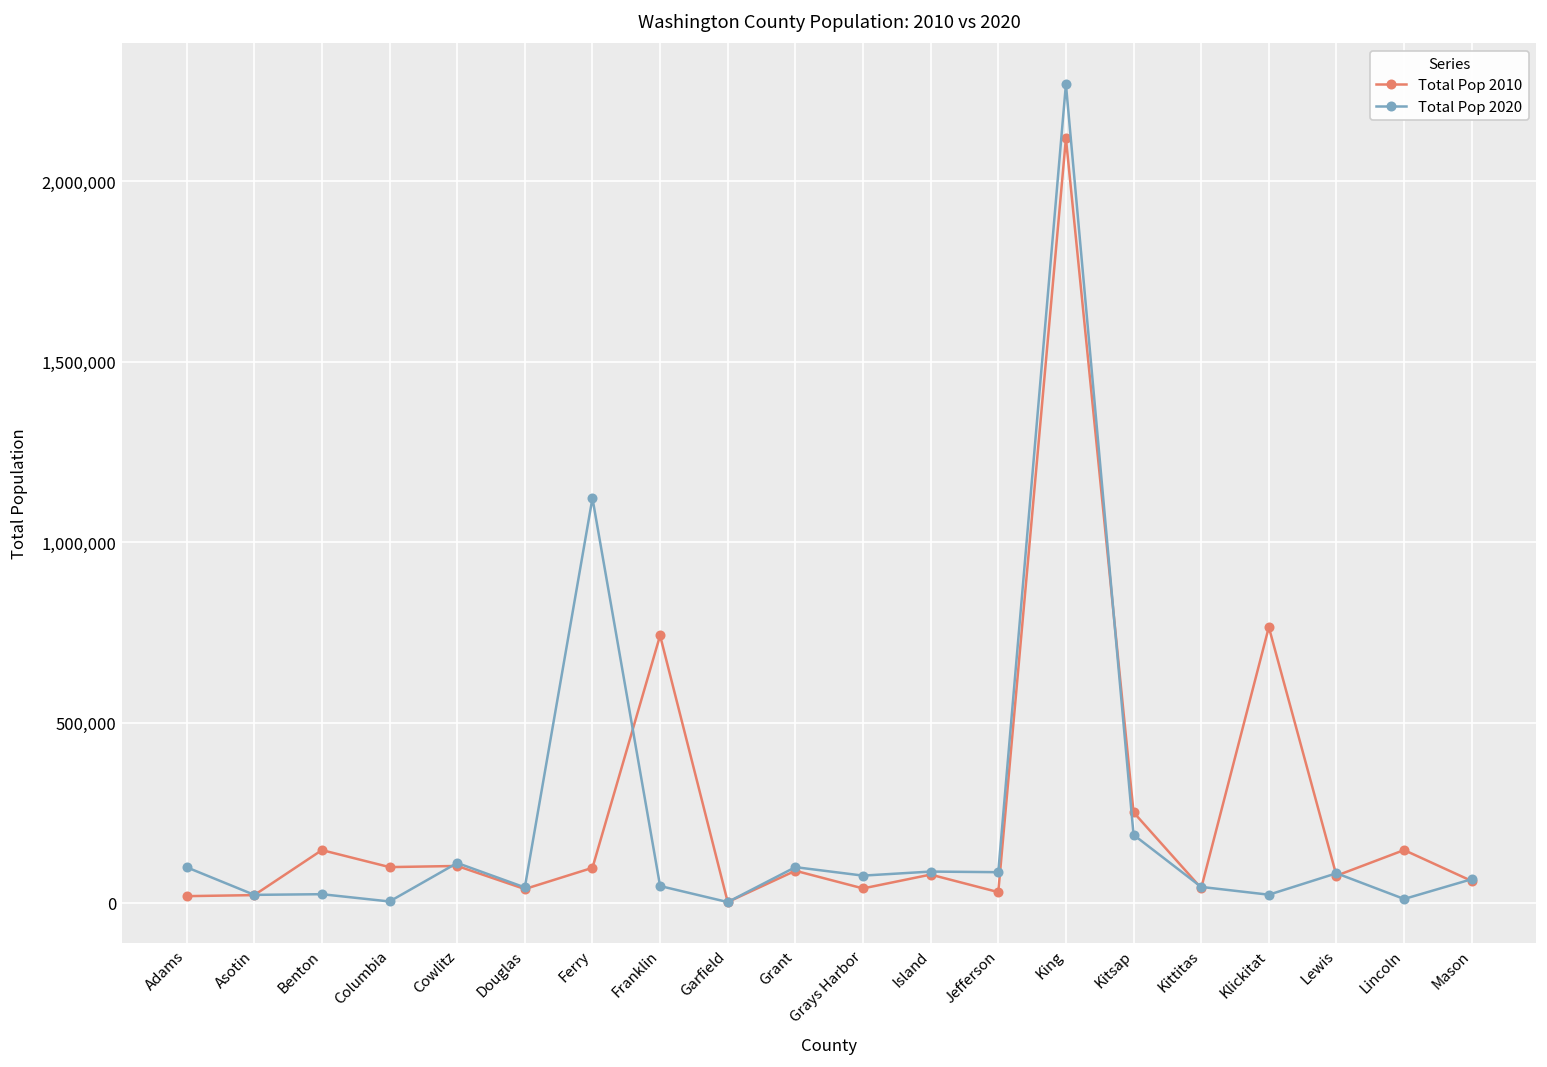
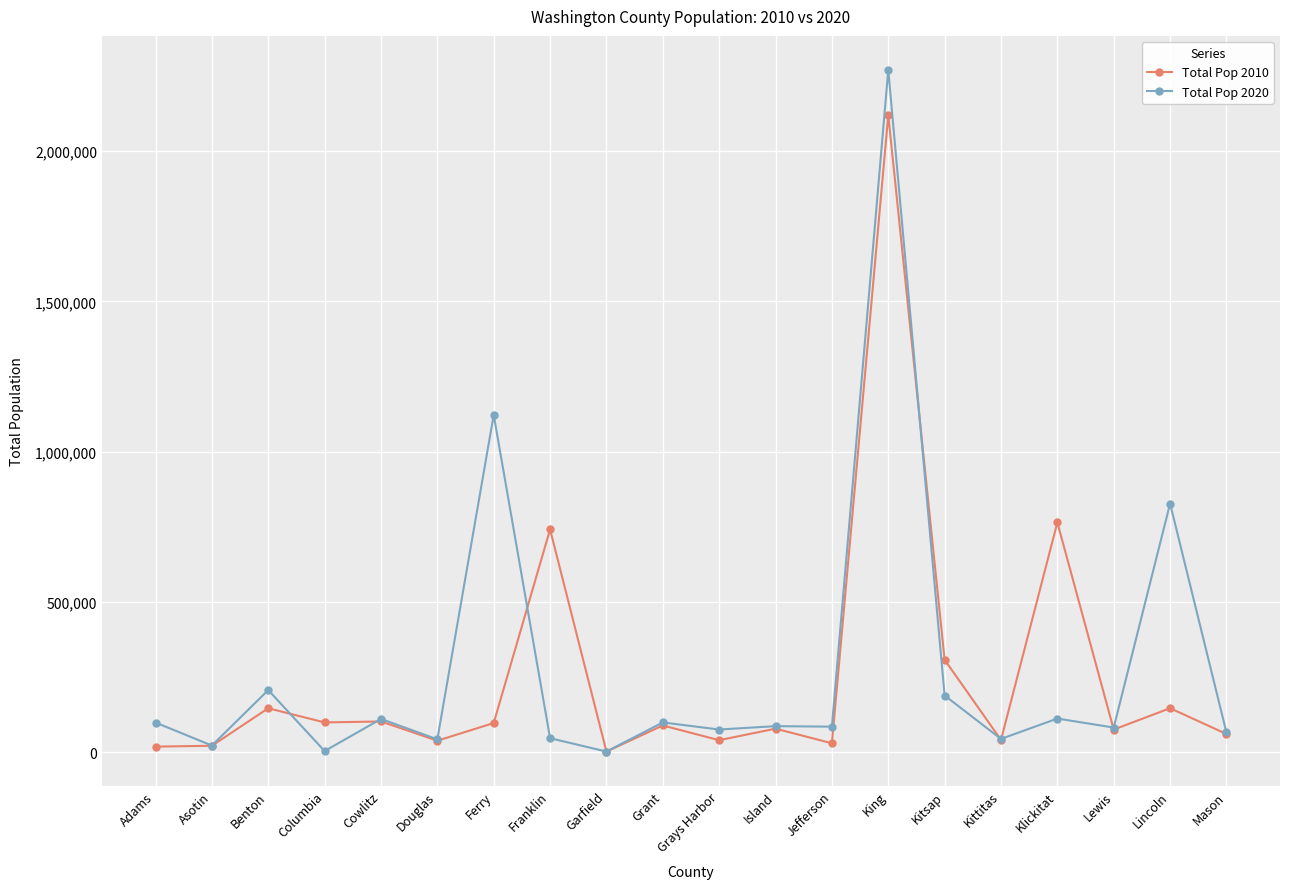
  {
    "Total Pop 2010": {
      "Adams": "20,000",
      "Benton": "150,000",
      "Columbia": "100,000",
      "Ferry": "100,000",
      "Franklin": "740,000",
      "Grant": "90,000",
      "Grays Harbor": "40,000",
      "Island": "80,000",
      "Jefferson": "30,000",
      "King": "2,120,000",
-     "Kitsap": "250,000",
+     "Kitsap": "310,000",
      "Klickitat": "760,000",
      "Lincoln": "150,000"
    },
    "Total Pop 2020": {
      "Adams": "100,000",
-     "Benton": "20,000",
+     "Benton": "210,000",
      "Columbia": "0",
      "Ferry": "1,120,000",
      "Franklin": "50,000",
      "Grant": "100,000",
      "Grays Harbor": "80,000",
      "Island": "90,000",
      "Jefferson": "90,000",
      "King": "2,270,000",
      "Kitsap": "190,000",
-     "Klickitat": "20,000",
-     "Lincoln": "10,000"
+     "Klickitat": "110,000",
+     "Lincoln": "830,000"
    }
  }
